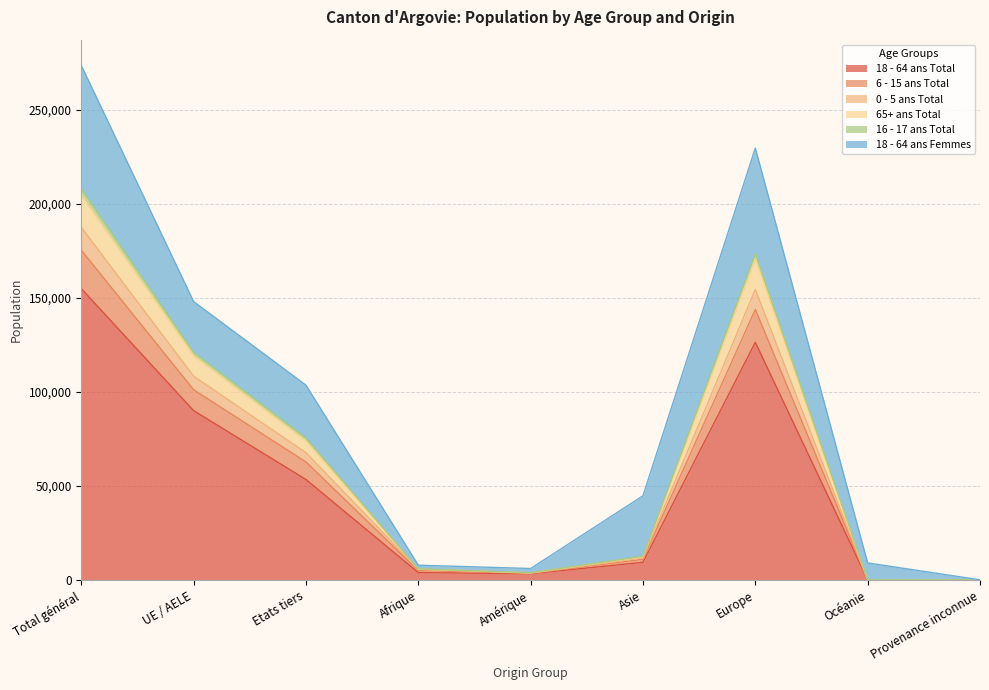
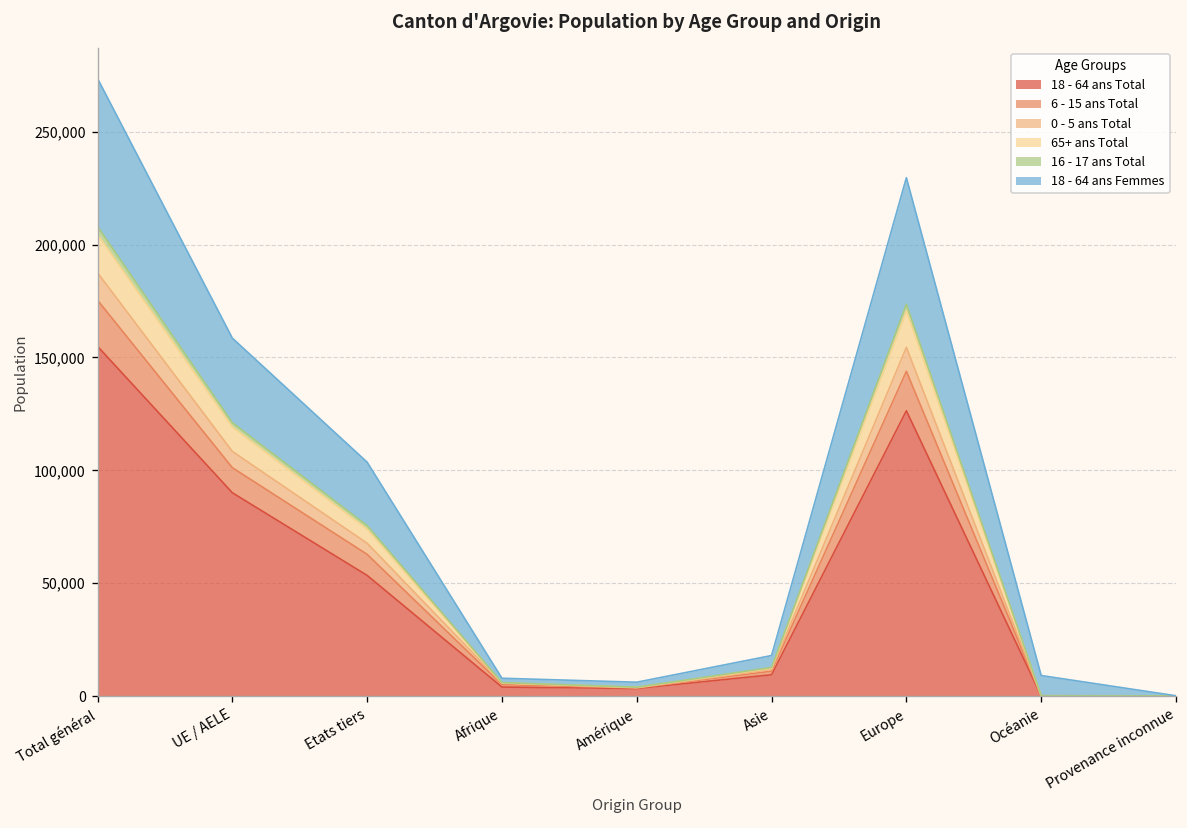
  {
    "18 - 64 ans Total": {
      "Total général": "155,000",
      "UE / AELE": "90,000",
      "Etats tiers": "53,000",
      "Asie": "9,000",
      "Europe": "126,000"
    },
    "16 - 17 ans Total": {
      "Total général": "3,000",
      "UE / AELE": "2,000",
      "Etats tiers": "2,000",
      "Europe": "3,000"
    },
    "18 - 64 ans Femmes": {
      "Total général": "66,000",
-     "UE / AELE": "27,000",
+     "UE / AELE": "37,000",
      "Etats tiers": "28,000",
      "Afrique": "2,000",
      "Amérique": "2,000",
-     "Asie": "32,000",
+     "Asie": "5,000",
      "Europe": "56,000",
      "Océanie": "9,000"
    }
  }
